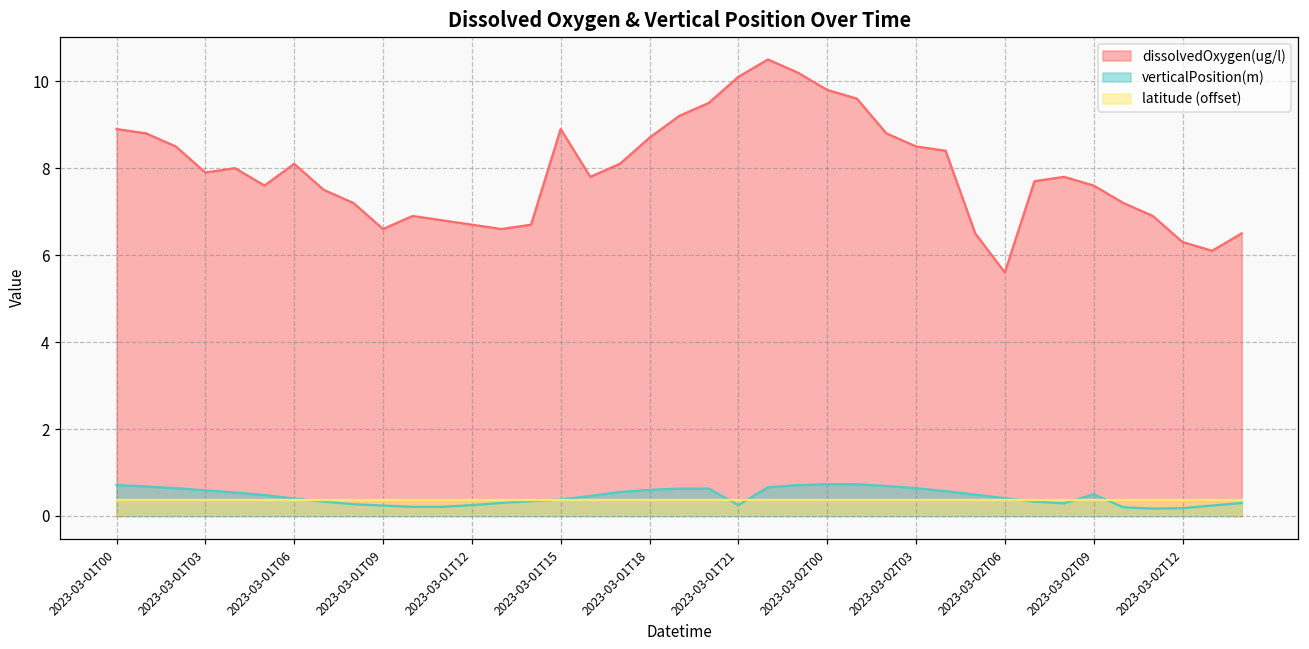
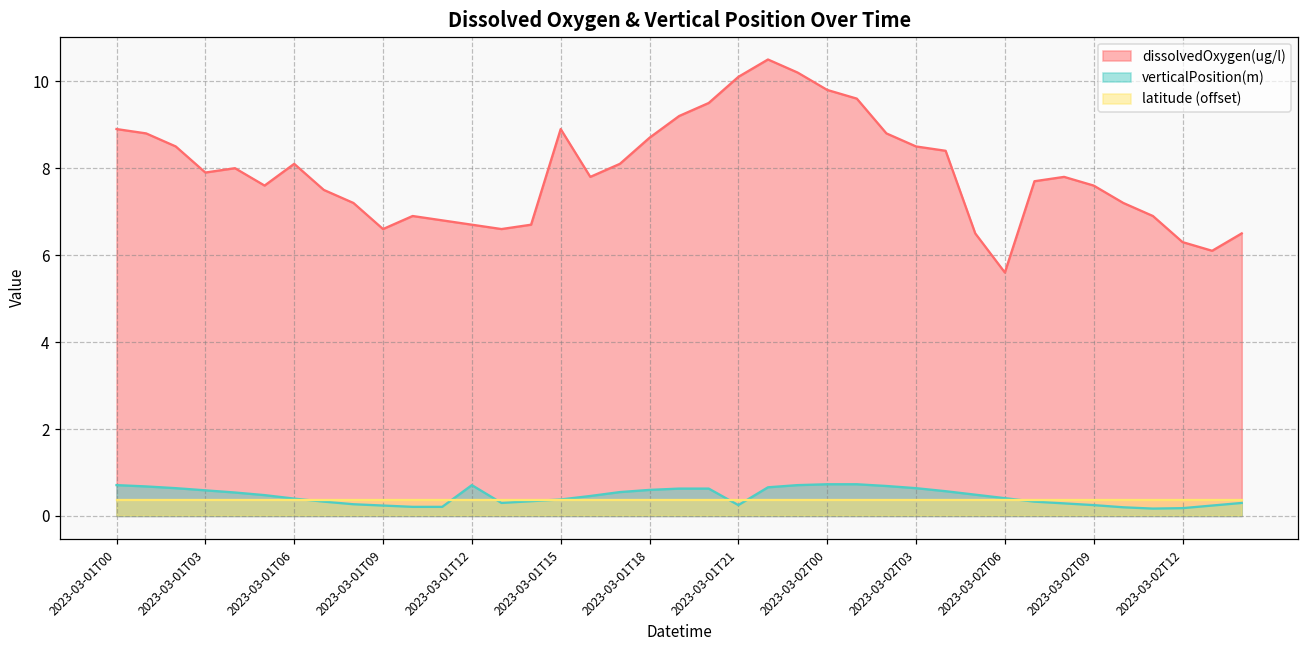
  {
    "dissolvedOxygen(ug/l)": {
      "2023-03-01T00": 8.9,
      "2023-03-01T03": 7.9,
      "2023-03-01T06": 8.1,
      "2023-03-01T09": 6.6,
      "2023-03-01T12": 6.7,
      "2023-03-01T15": 8.9,
      "2023-03-01T18": 8.7,
      "2023-03-01T21": 10.1,
      "2023-03-02T00": 9.8,
      "2023-03-02T03": 8.5,
      "2023-03-02T06": 5.6,
      "2023-03-02T09": 7.6,
      "2023-03-02T12": 6.3
    },
    "verticalPosition(m)": {
      "2023-03-01T00": 0.7,
      "2023-03-01T03": 0.6,
      "2023-03-01T09": 0.2,
-     "2023-03-01T12": 0.3,
+     "2023-03-01T12": 0.7,
      "2023-03-01T18": 0.6,
      "2023-03-01T21": 0.3,
      "2023-03-02T00": 0.7,
      "2023-03-02T03": 0.6,
-     "2023-03-02T09": 0.5,
+     "2023-03-02T09": 0.3,
      "2023-03-02T12": 0.2
    },
    "latitude (offset)": {
      "2023-03-01T00": 0.4,
      "2023-03-01T03": 0.4,
      "2023-03-01T09": 0.4,
      "2023-03-01T12": 0.4,
      "2023-03-01T18": 0.4,
      "2023-03-01T21": 0.4,
      "2023-03-02T00": 0.4,
      "2023-03-02T03": 0.4,
      "2023-03-02T09": 0.4,
      "2023-03-02T12": 0.4
    }
  }
